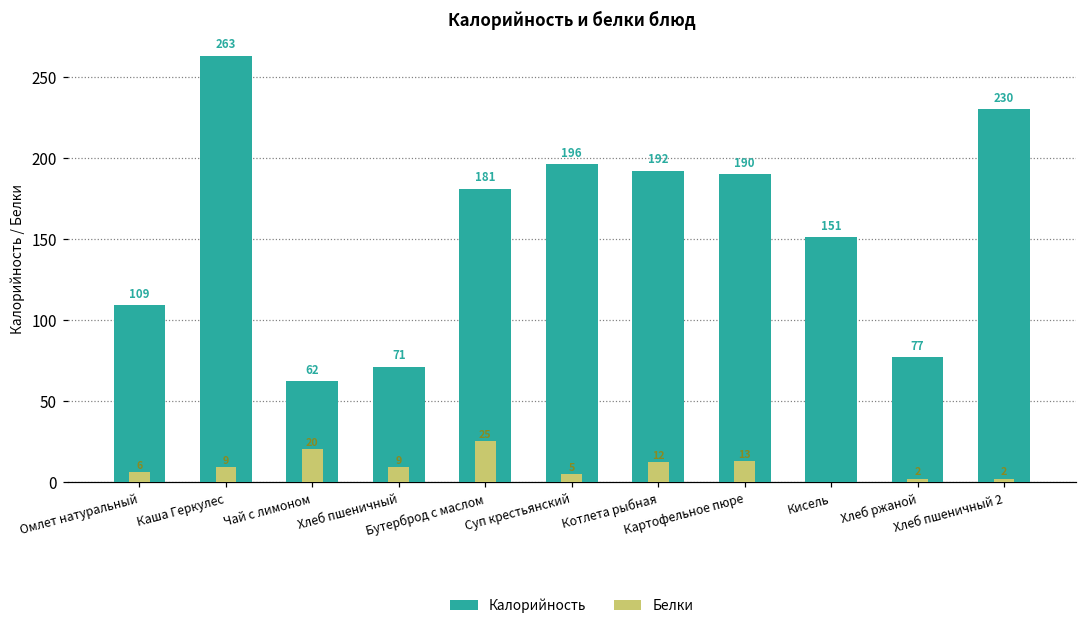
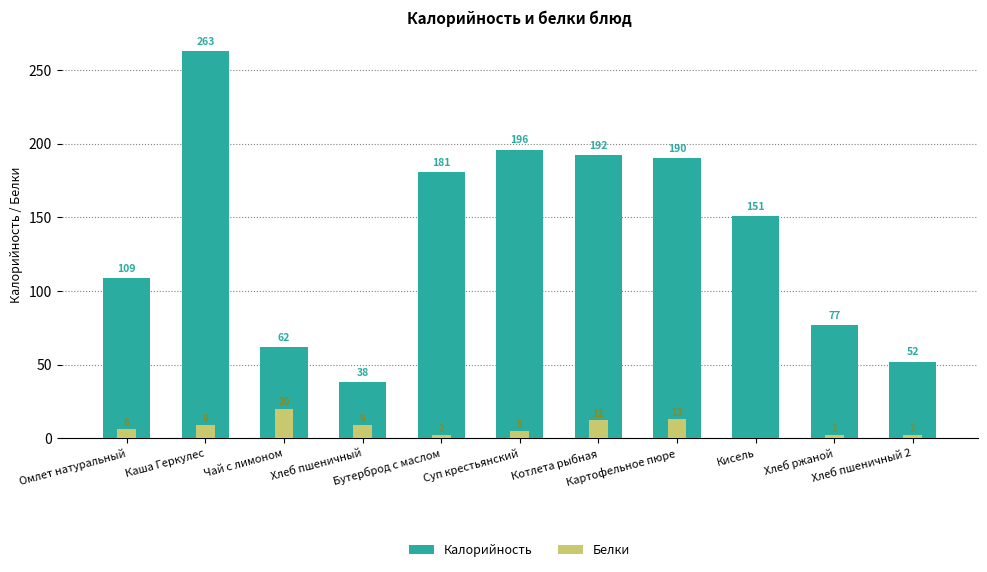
  {
    "Калорийность": {
      "Омлет натуральный": 109,
      "Каша Геркулес": 263,
      "Чай с лимоном": 62,
-     "Хлеб пшеничный": 71,
+     "Хлеб пшеничный": 38,
      "Бутерброд с маслом": 181,
      "Суп крестьянский": 196,
      "Котлета рыбная": 192,
      "Картофельное пюре": 190,
      "Кисель": 151,
      "Хлеб ржаной": 77,
-     "Хлеб пшеничный 2": 230
+     "Хлеб пшеничный 2": 52
    },
    "Белки": {
-     "Бутерброд с маслом": 25
+     "Бутерброд с маслом": 2
    }
  }
